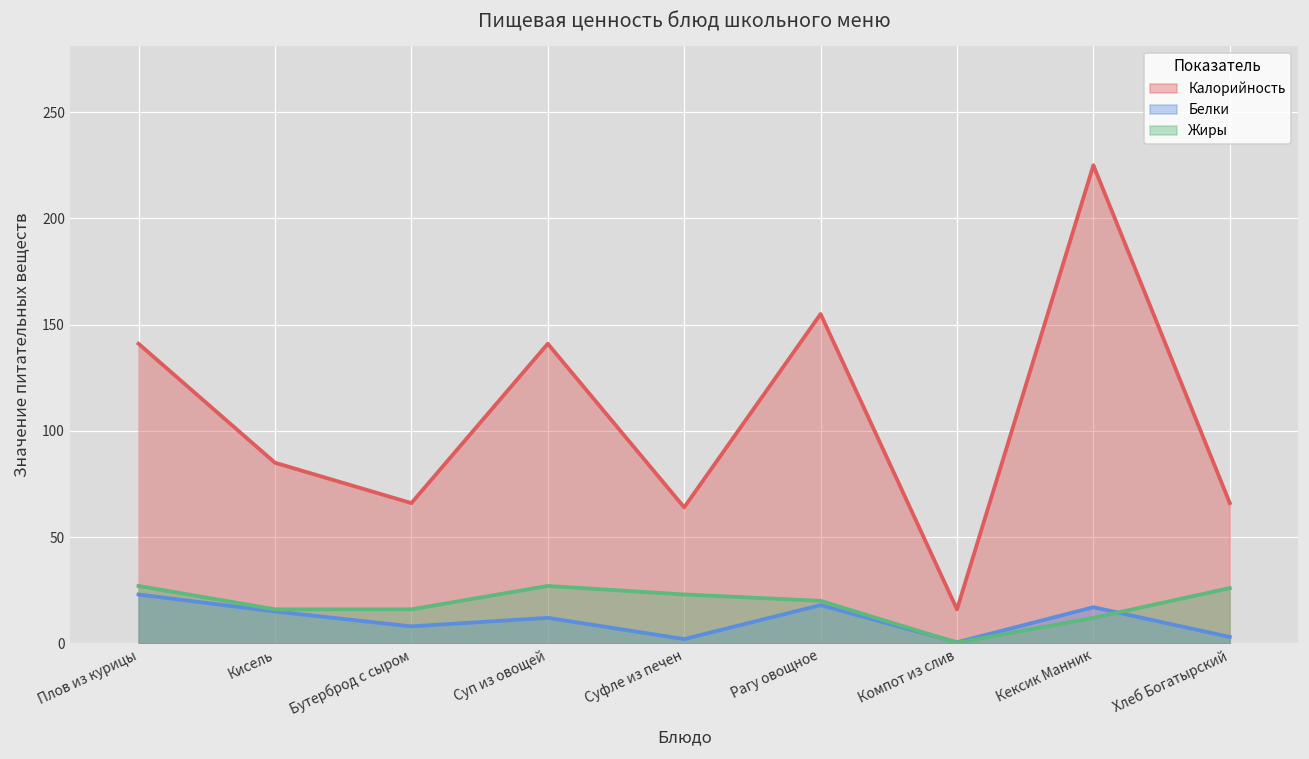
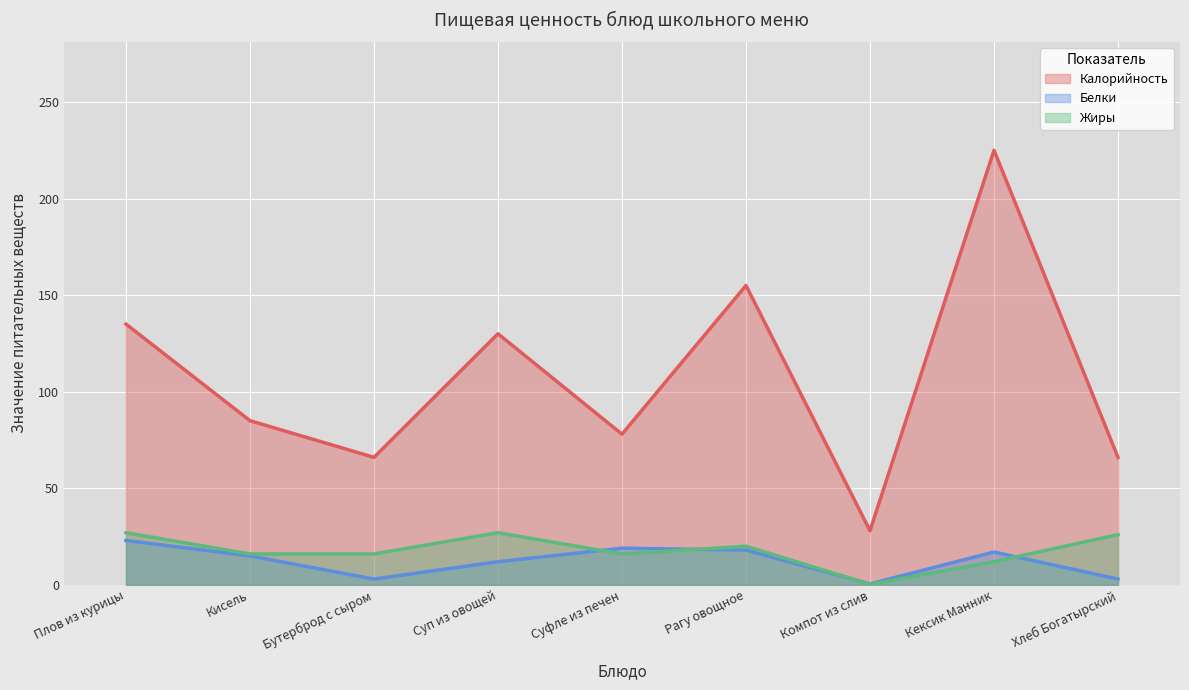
  {
    "Калорийность": {
-     "Плов из курицы": 141,
+     "Плов из курицы": 135,
      "Кисель": 85,
      "Бутерброд с сыром": 66,
-     "Суп из овощей": 141,
-     "Суфле из печен": 64,
+     "Суп из овощей": 130,
+     "Суфле из печен": 78,
      "Рагу овощное": 155,
-     "Компот из слив": 16,
+     "Компот из слив": 28,
      "Кексик Манник": 225,
      "Хлеб Богатырский": 66
    },
    "Белки": {
      "Плов из курицы": 23,
-     "Бутерброд с сыром": 8,
+     "Бутерброд с сыром": 3,
      "Суп из овощей": 12,
-     "Суфле из печен": 2,
+     "Суфле из печен": 19,
      "Рагу овощное": 18,
      "Кексик Манник": 17,
      "Хлеб Богатырский": 3
    },
    "Жиры": {
      "Плов из курицы": 27,
      "Бутерброд с сыром": 16,
      "Суп из овощей": 27,
-     "Суфле из печен": 23,
+     "Суфле из печен": 16,
      "Рагу овощное": 20,
      "Кексик Манник": 12,
      "Хлеб Богатырский": 26
    }
  }
